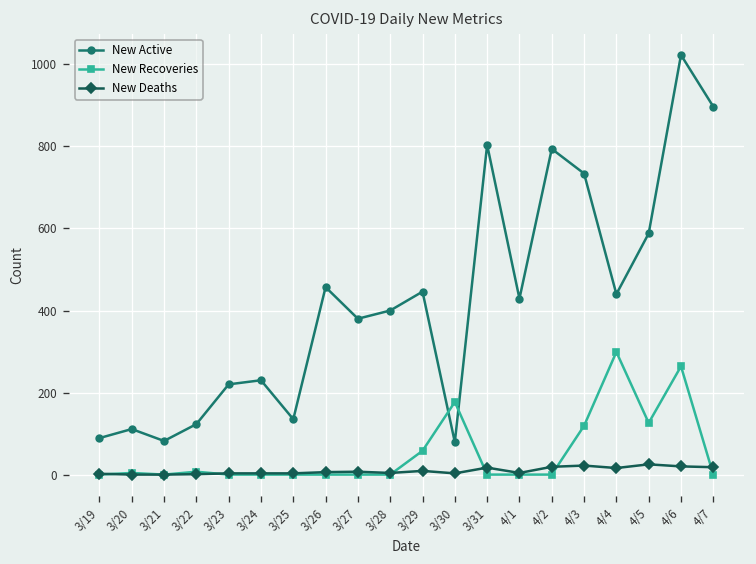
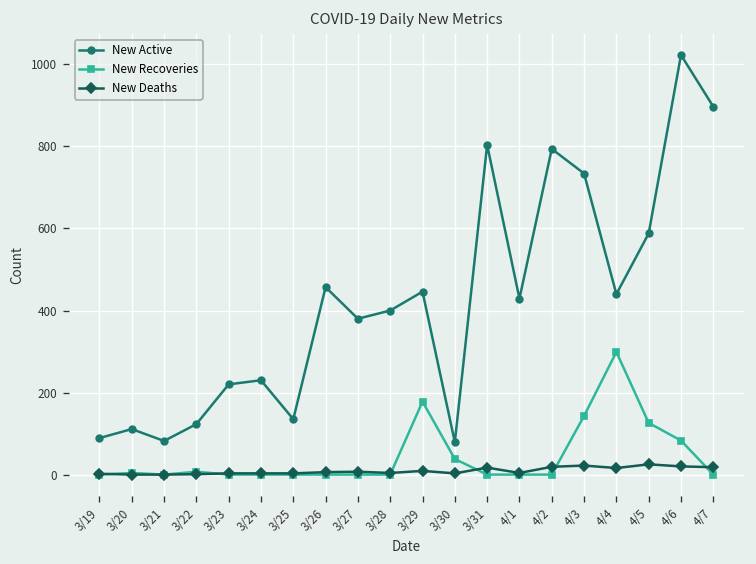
  {
    "New Recoveries": {
-     "3/29": 60,
-     "3/30": 180,
+     "3/29": 180,
+     "3/30": 40,
      "3/31": 0,
      "4/2": 0,
-     "4/3": 120,
+     "4/3": 140,
      "4/4": 300,
      "4/5": 130,
-     "4/6": 260,
+     "4/6": 80,
      "4/7": 0
    }
  }
